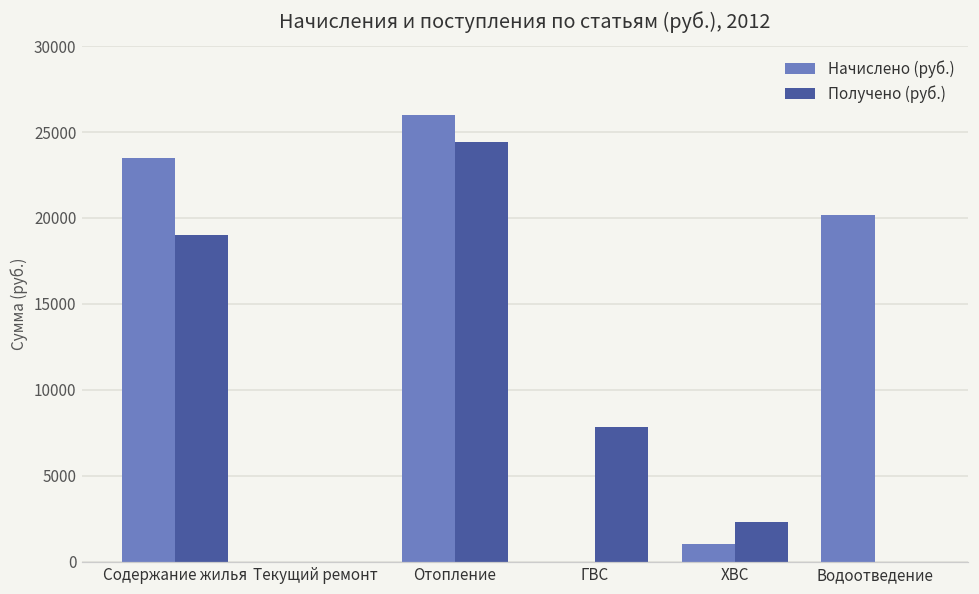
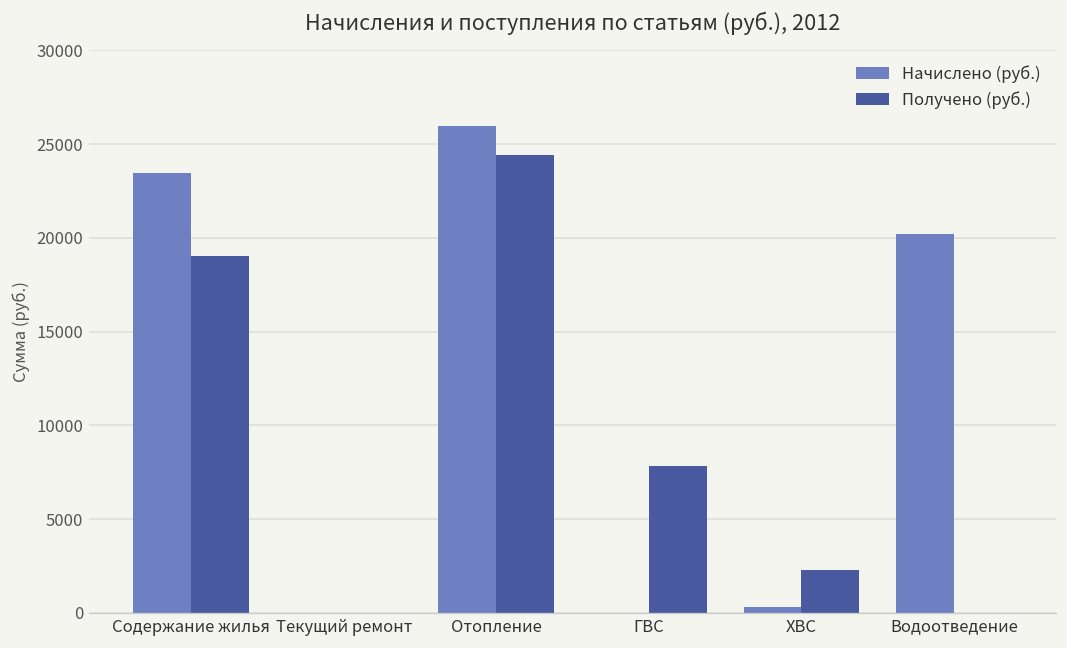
  {
    "Начислено (руб.)": {
      "Содержание жилья": 23500,
      "Текущий ремонт": 0,
      "Отопление": 26000,
      "ГВС": 0,
-     "ХВС": 1000,
+     "ХВС": 300,
      "Водоотведение": 20200
    },
    "Получено (руб.)": {
      "Содержание жилья": 19000,
      "Текущий ремонт": 0,
      "Отопление": 24400,
      "ГВС": 7800,
      "ХВС": 2300,
      "Водоотведение": 0
    }
  }
